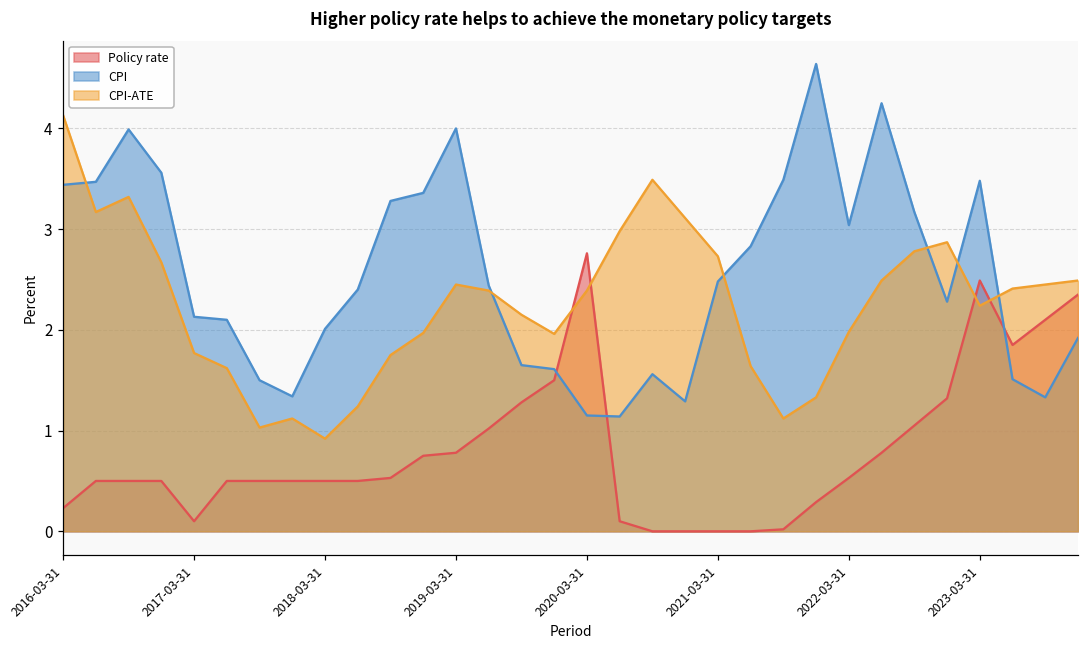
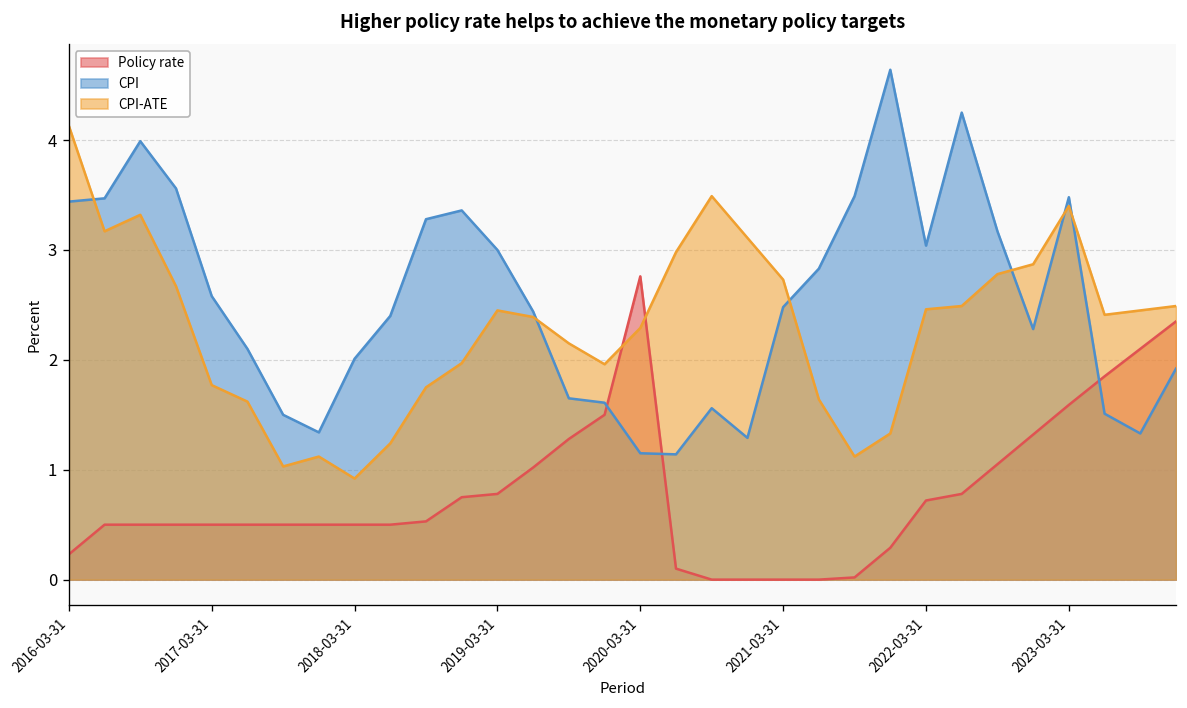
  {
    "Policy rate": {
      "2016-03-31": 0.2,
-     "2017-03-31": 0.1,
+     "2017-03-31": 0.5,
      "2018-03-31": 0.5,
      "2019-03-31": 0.8,
      "2020-03-31": 2.8,
      "2021-03-31": 0.0,
-     "2022-03-31": 0.5,
-     "2023-03-31": 2.5
+     "2022-03-31": 0.7,
+     "2023-03-31": 1.6
    },
    "CPI": {
      "2016-03-31": 3.4,
-     "2017-03-31": 2.1,
+     "2017-03-31": 2.6,
      "2018-03-31": 2.0,
-     "2019-03-31": 4,
+     "2019-03-31": 3,
      "2020-03-31": 1.2,
      "2021-03-31": 2.5,
      "2022-03-31": 3.0,
      "2023-03-31": 3.5
    },
    "CPI-ATE": {
      "2016-03-31": 4.1,
      "2017-03-31": 1.8,
      "2018-03-31": 0.9,
      "2019-03-31": 2.5,
-     "2020-03-31": 2.4,
+     "2020-03-31": 2.3,
      "2021-03-31": 2.7,
-     "2022-03-31": 2.0,
-     "2023-03-31": 2.2
+     "2022-03-31": 2.5,
+     "2023-03-31": 3.4
    }
  }
